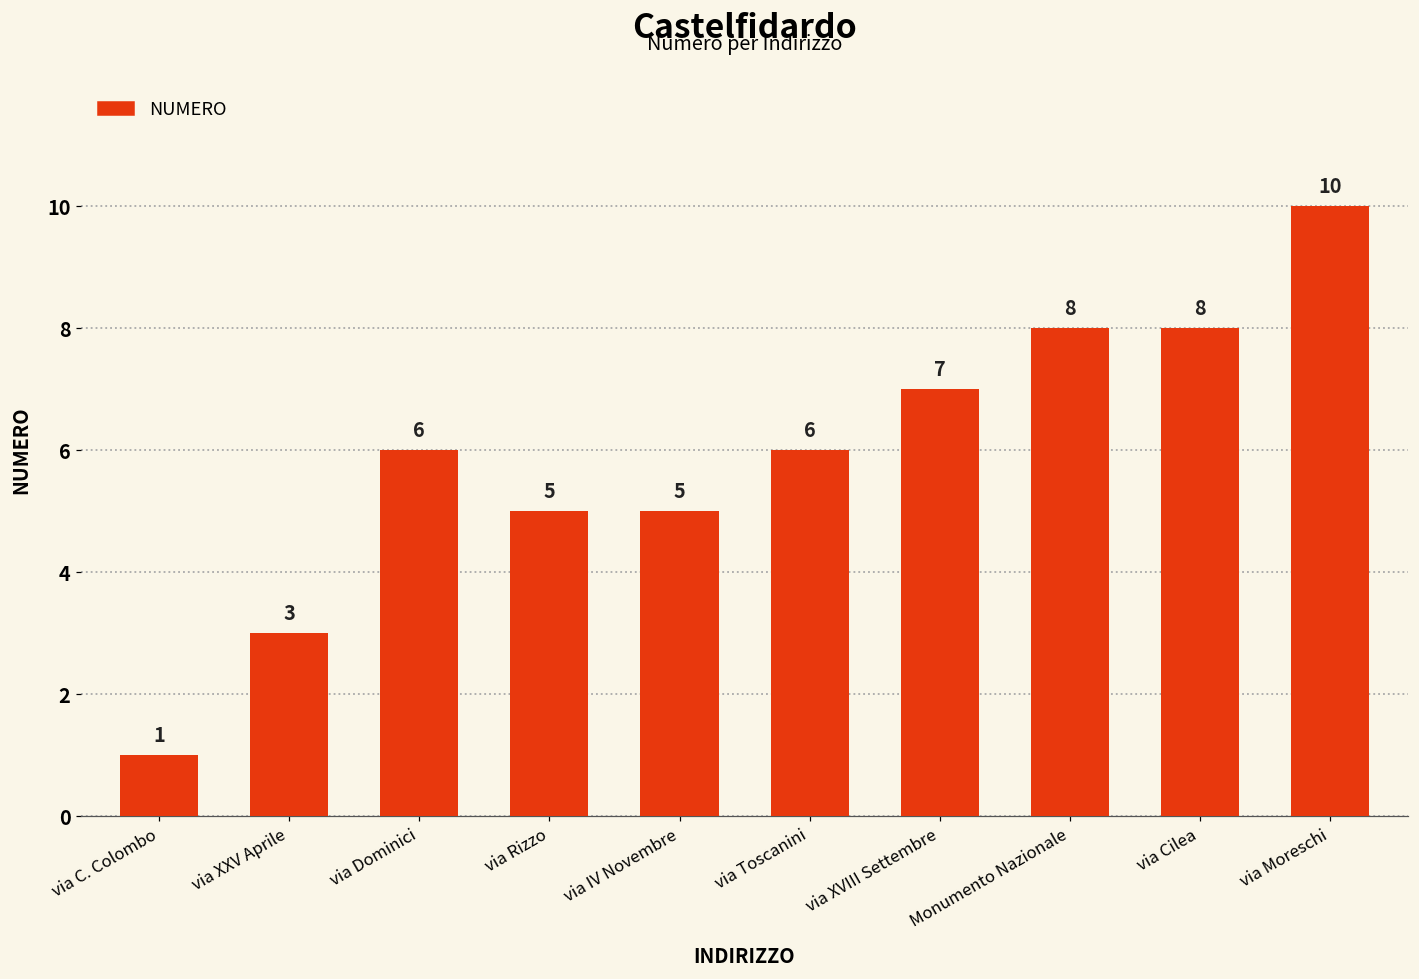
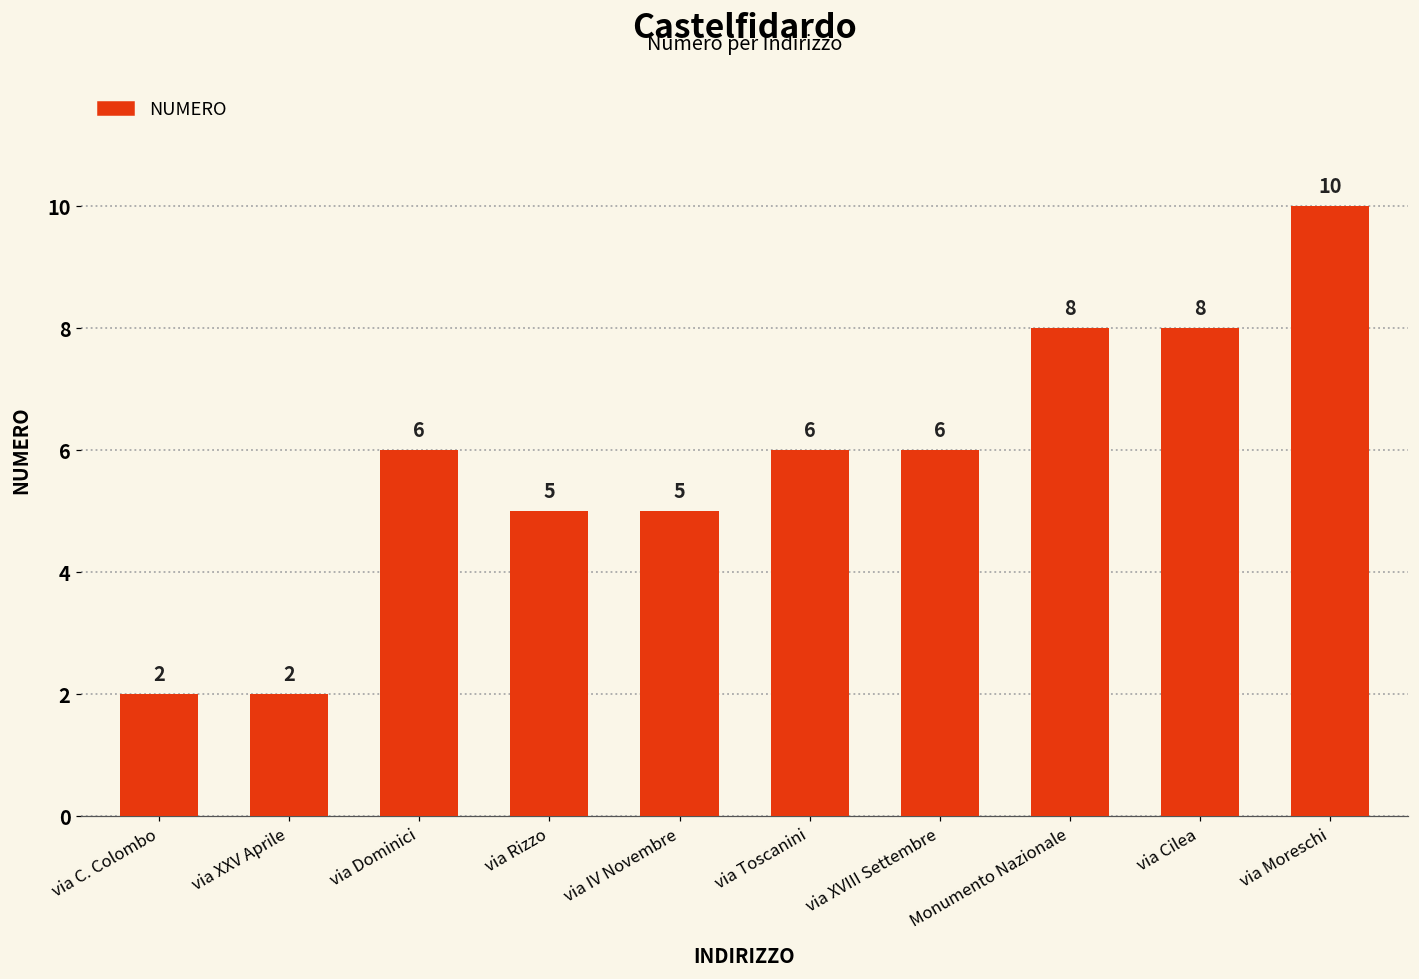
  {
-   "via C. Colombo": 1,
-   "via XXV Aprile": 3,
+   "via C. Colombo": 2,
+   "via XXV Aprile": 2,
    "via Dominici": 6,
    "via Rizzo": 5,
    "via IV Novembre": 5,
    "via Toscanini": 6,
-   "via XVIII Settembre": 7,
+   "via XVIII Settembre": 6,
    "Monumento Nazionale": 8,
    "via Cilea": 8,
    "via Moreschi": 10
  }
